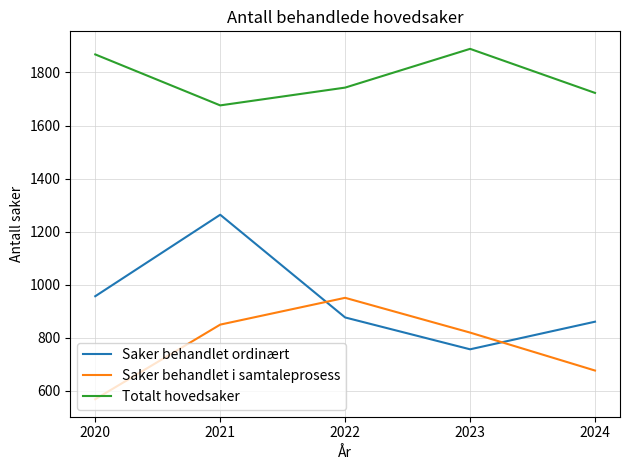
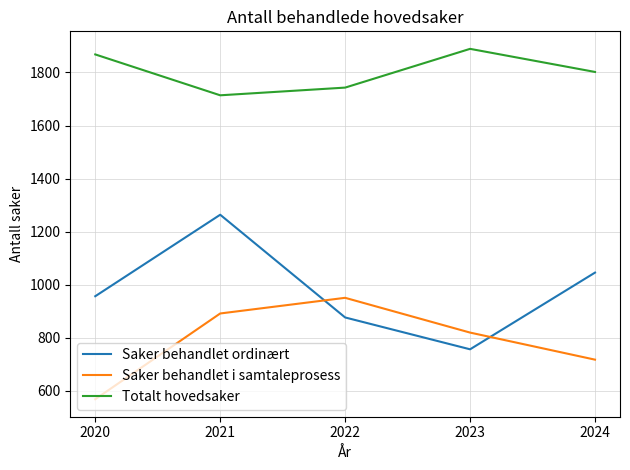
  {
    "Saker behandlet ordinært": {
      "2020": 960,
      "2021": 1260,
      "2022": 880,
      "2023": 760,
-     "2024": 860
+     "2024": 1050
    },
    "Saker behandlet i samtaleprosess": {
-     "2021": 850,
+     "2021": 890,
      "2022": 950,
      "2023": 820,
-     "2024": 680
+     "2024": 720
    },
    "Totalt hovedsaker": {
      "2020": 1870,
-     "2021": 1680,
+     "2021": 1710,
      "2022": 1740,
      "2023": 1890,
-     "2024": 1720
+     "2024": 1800
    }
  }
